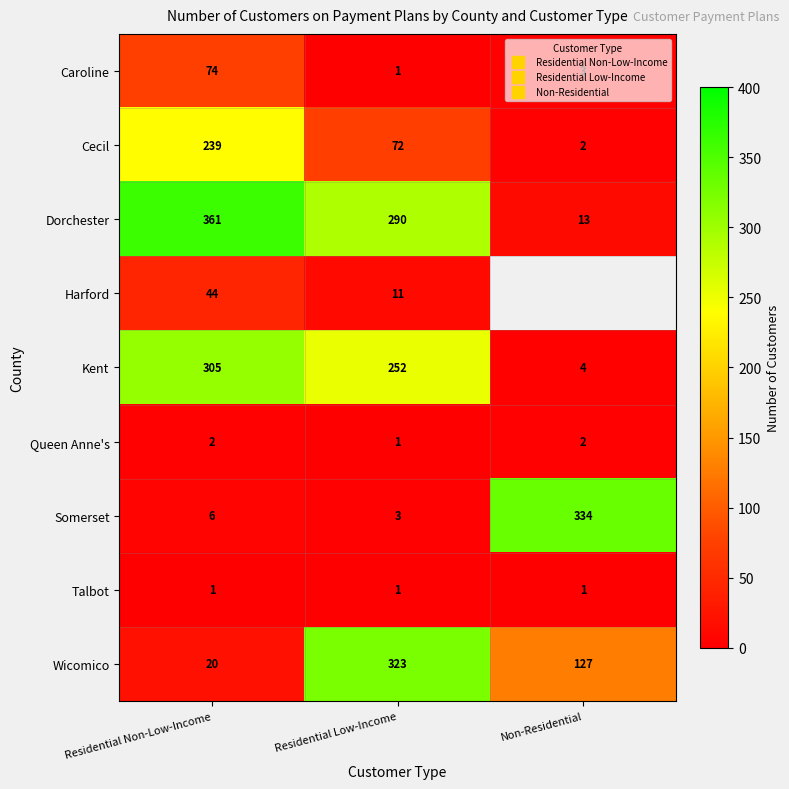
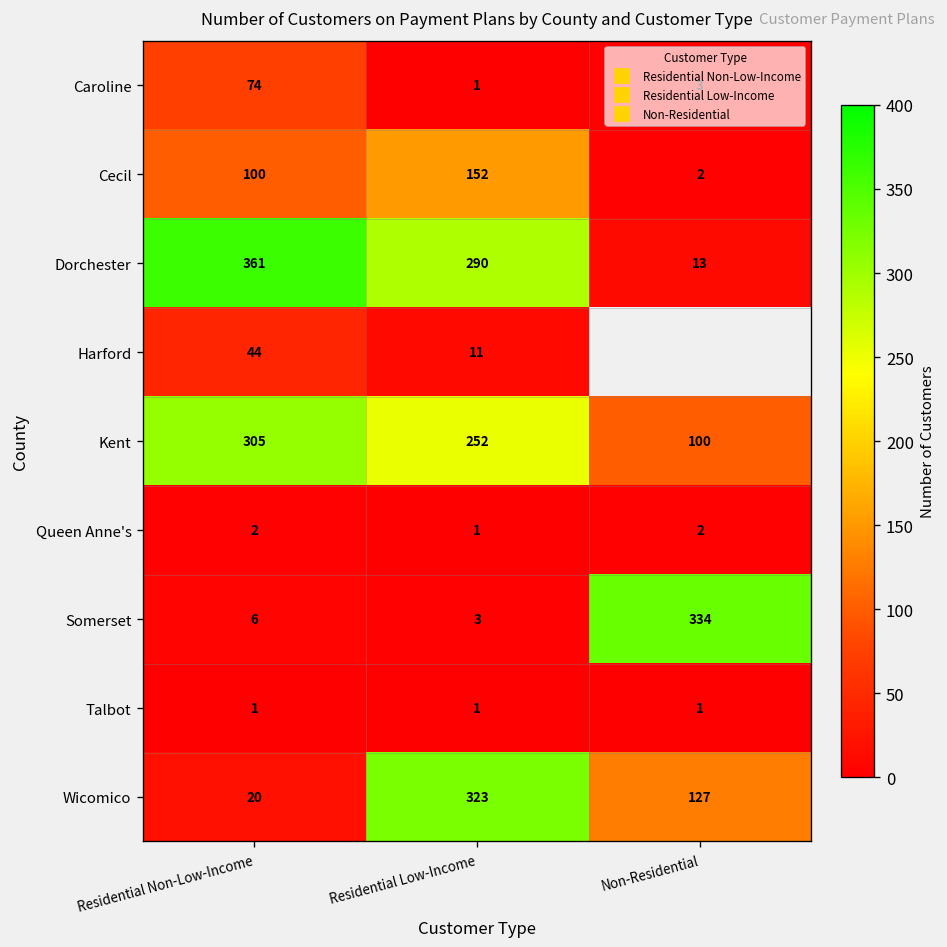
  {
    "Caroline": {
      "Residential Non-Low-Income": 74,
      "Residential Low-Income": 1
    },
    "Cecil": {
-     "Residential Non-Low-Income": 239,
-     "Residential Low-Income": 72,
+     "Residential Non-Low-Income": 100,
+     "Residential Low-Income": 152,
      "Non-Residential": 2
    },
    "Dorchester": {
      "Residential Non-Low-Income": 361,
      "Residential Low-Income": 290,
      "Non-Residential": 13
    },
    "Harford": {
      "Residential Non-Low-Income": 44,
      "Residential Low-Income": 11
    },
    "Kent": {
      "Residential Non-Low-Income": 305,
      "Residential Low-Income": 252,
-     "Non-Residential": 4
+     "Non-Residential": 100
    },
    "Queen Anne's": {
      "Residential Non-Low-Income": 2,
      "Residential Low-Income": 1,
      "Non-Residential": 2
    },
    "Somerset": {
      "Residential Non-Low-Income": 6,
      "Residential Low-Income": 3,
      "Non-Residential": 334
    },
    "Talbot": {
      "Residential Non-Low-Income": 1,
      "Residential Low-Income": 1,
      "Non-Residential": 1
    },
    "Wicomico": {
      "Residential Non-Low-Income": 20,
      "Residential Low-Income": 323,
      "Non-Residential": 127
    }
  }
